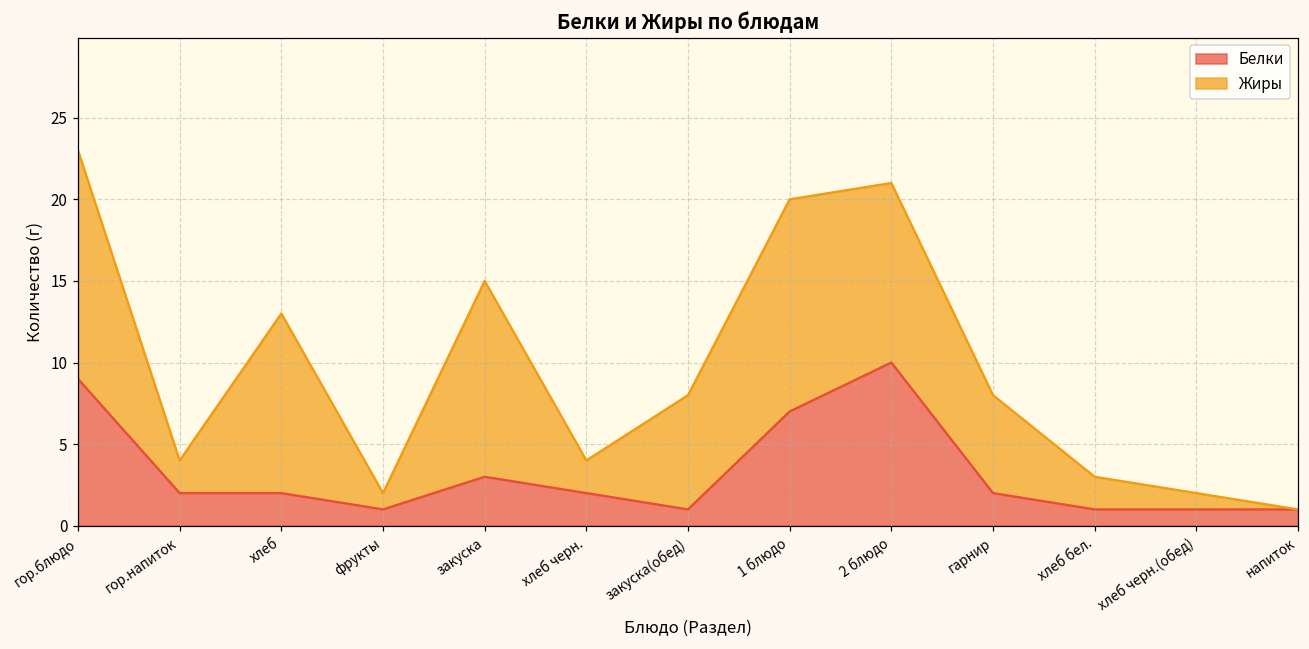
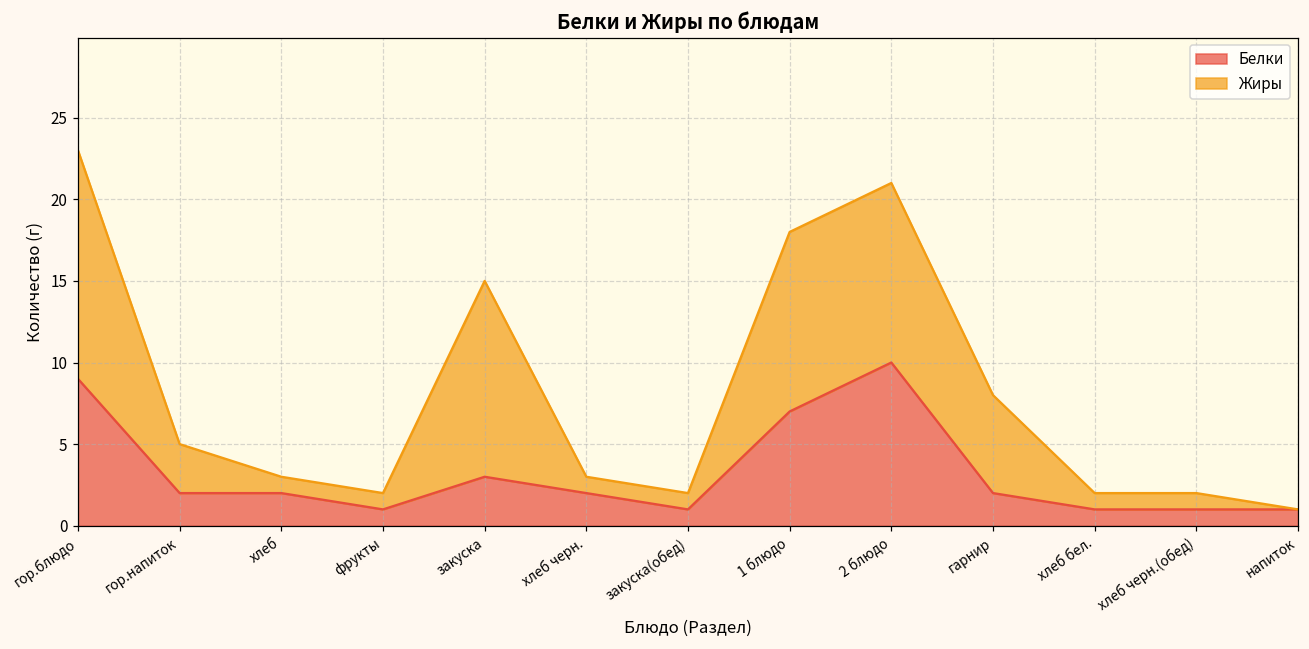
  {
    "Белки": {
      "гор.блюдо": 9,
      "гор.напиток": 2,
      "хлеб": 2,
      "фрукты": 1,
      "закуска": 3,
      "хлеб черн.": 2,
      "закуска(обед)": 1,
      "1 блюдо": 7,
      "2 блюдо": 10,
      "гарнир": 2,
      "хлеб бел.": 1,
      "хлеб черн.(обед)": 1
    },
    "Жиры": {
      "гор.блюдо": 14,
-     "гор.напиток": 2,
-     "хлеб": 11,
+     "гор.напиток": 3,
+     "хлеб": 1,
      "фрукты": 1,
      "закуска": 12,
-     "хлеб черн.": 2,
-     "закуска(обед)": 7,
-     "1 блюдо": 13,
+     "хлеб черн.": 1,
+     "закуска(обед)": 1,
+     "1 блюдо": 11,
      "2 блюдо": 11,
      "гарнир": 6,
-     "хлеб бел.": 2,
+     "хлеб бел.": 1,
      "хлеб черн.(обед)": 1
    }
  }
